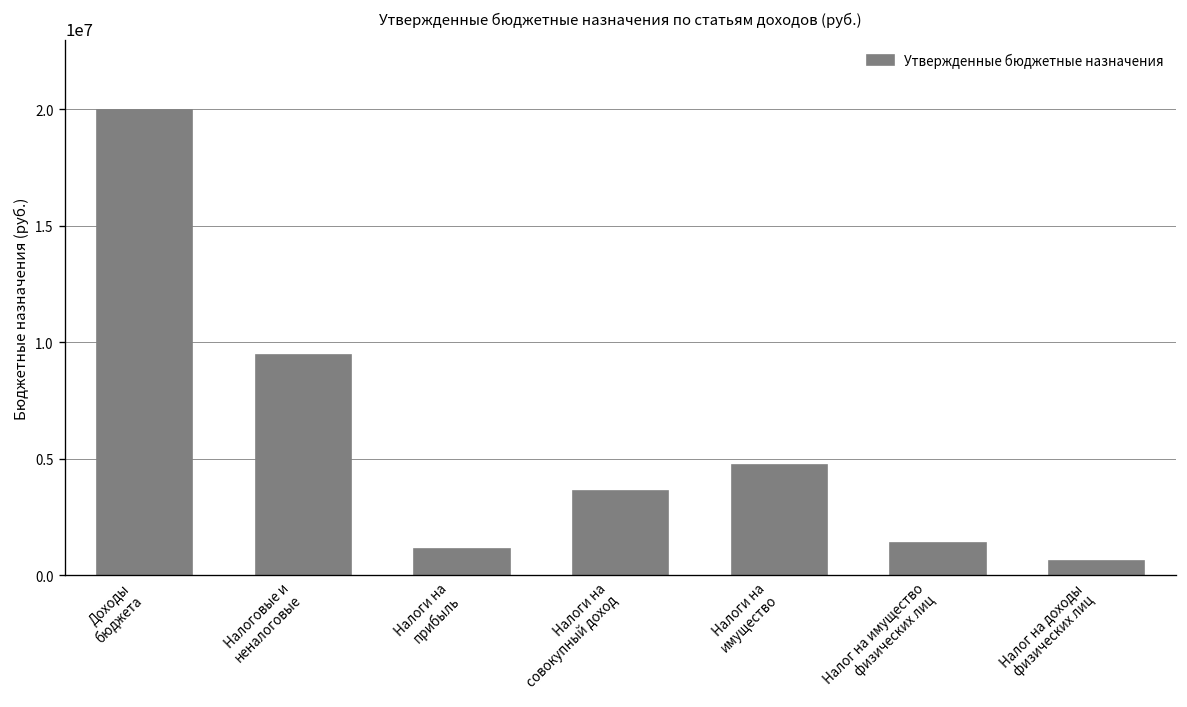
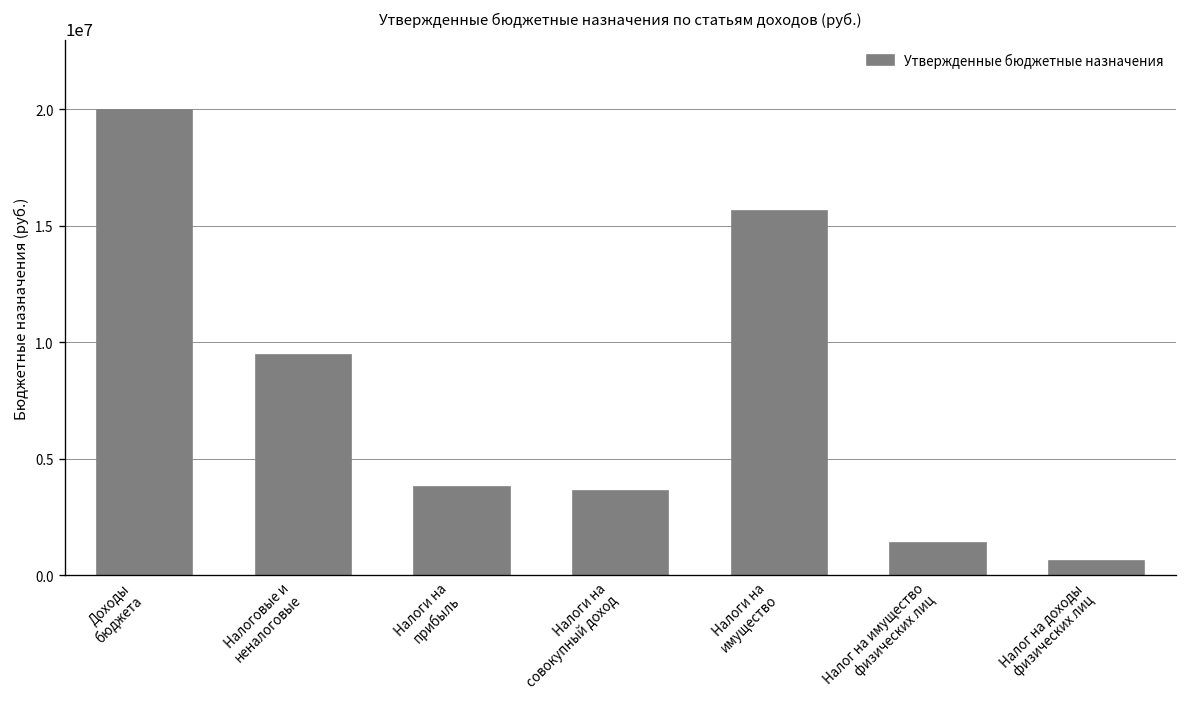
  {
    "Доходы бюджета": 20000000,
    "Налоговые и неналоговые": 9500000,
-   "Налоги на прибыль": 1100000,
+   "Налоги на прибыль": 3800000,
    "Налоги на совокупный доход": 3600000,
-   "Налоги на имущество": 4700000,
+   "Налоги на имущество": 15600000,
    "Налог на имущество физических лиц": 1400000,
    "Налог на доходы физических лиц": 600000
  }
